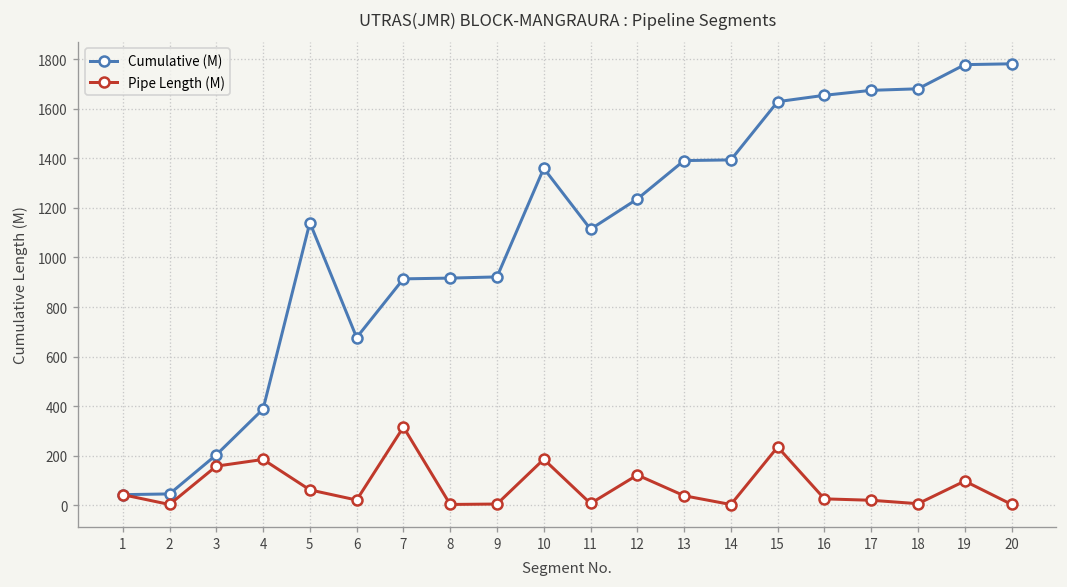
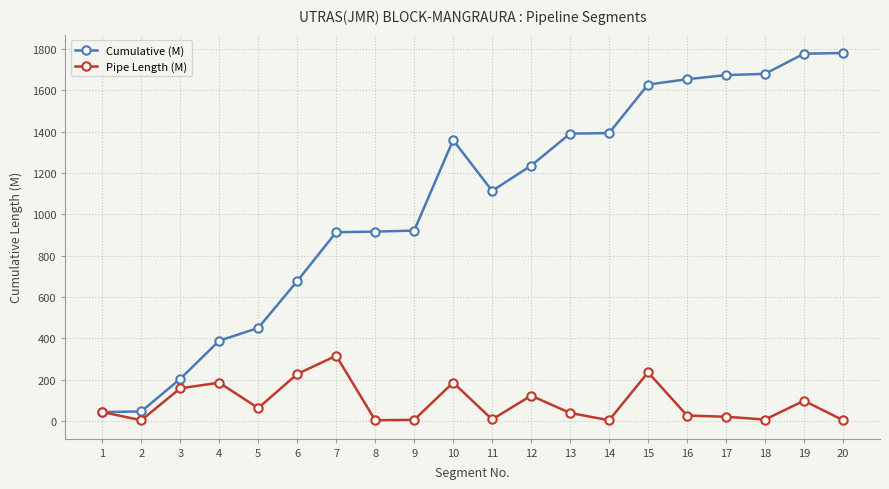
  {
    "Cumulative (M)": {
      "2": 50,
      "3": 200,
      "4": 390,
-     "5": 1140,
+     "5": 450,
      "6": 680,
      "7": 910,
      "8": 920,
      "9": 920,
      "10": 1360,
      "11": 1110,
      "12": 1240,
      "13": 1390,
      "14": 1390,
      "15": 1630,
      "16": 1650,
      "17": 1670,
      "18": 1680,
      "19": 1780,
      "20": 1780
    },
    "Pipe Length (M)": {
      "2": 0,
      "3": 160,
      "4": 180,
      "5": 60,
-     "6": 20,
+     "6": 230,
      "7": 320,
      "8": 0,
      "9": 0,
      "10": 190,
      "11": 10,
      "12": 120,
      "13": 40,
      "14": 0,
      "15": 240,
      "16": 30,
      "17": 20,
      "18": 10,
      "19": 100,
      "20": 0
    }
  }
